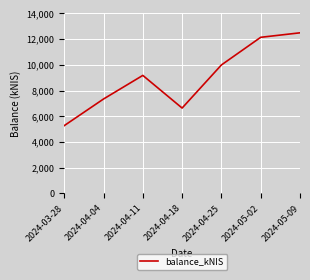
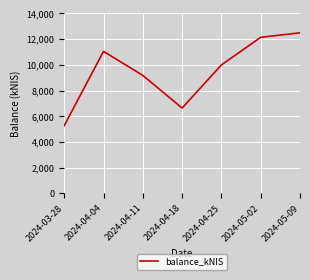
  {
    "2024-03-28": "5,300",
-   "2024-04-04": "7,300",
+   "2024-04-04": "11,000",
    "2024-04-11": "9,200",
    "2024-04-18": "6,600",
    "2024-04-25": "10,000",
    "2024-05-02": "12,100",
    "2024-05-09": "12,500"
  }
